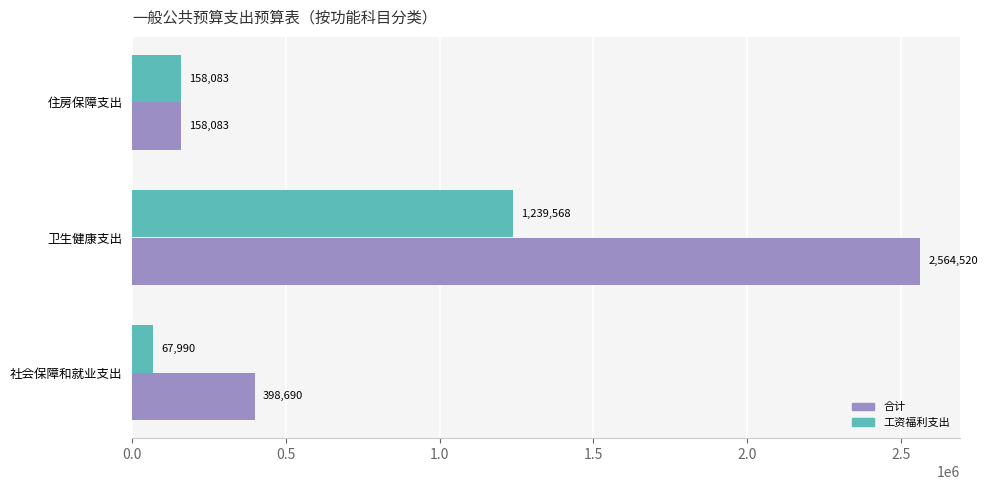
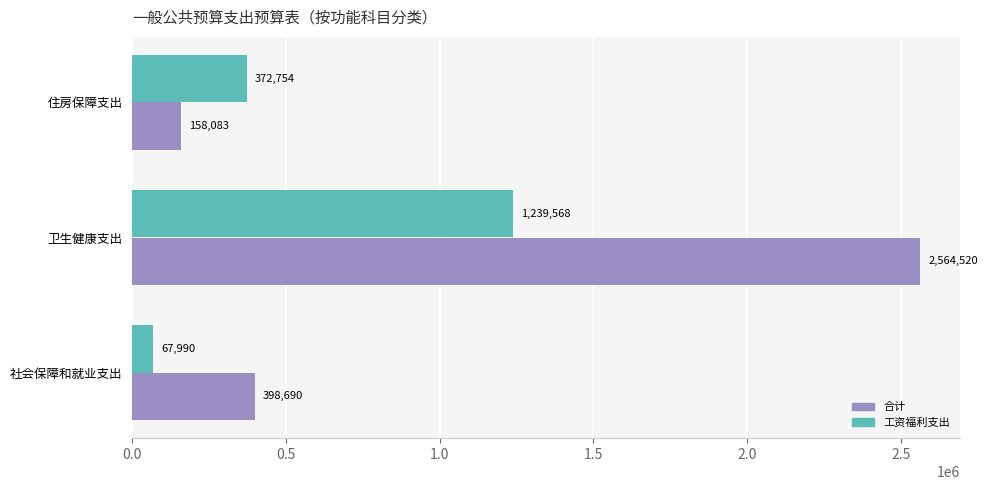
  {
    "合计": {
      "住房保障支出": "158,083",
      "卫生健康支出": "2,564,520",
      "社会保障和就业支出": "398,690"
    },
    "工资福利支出": {
-     "住房保障支出": "158,083",
+     "住房保障支出": "372,754",
      "卫生健康支出": "1,239,568",
      "社会保障和就业支出": "67,990"
    }
  }
